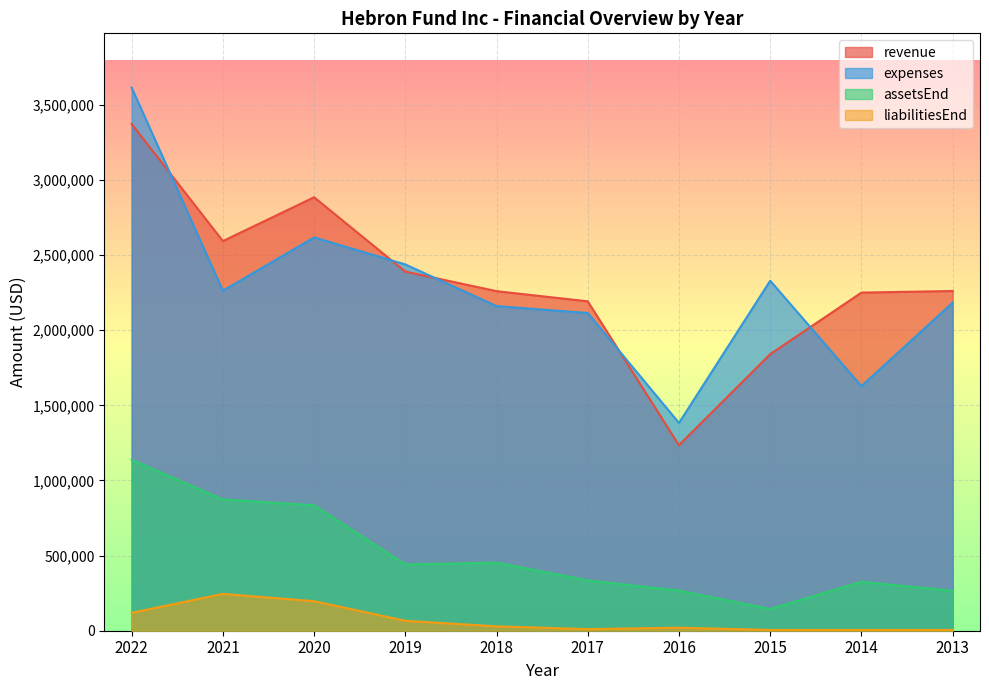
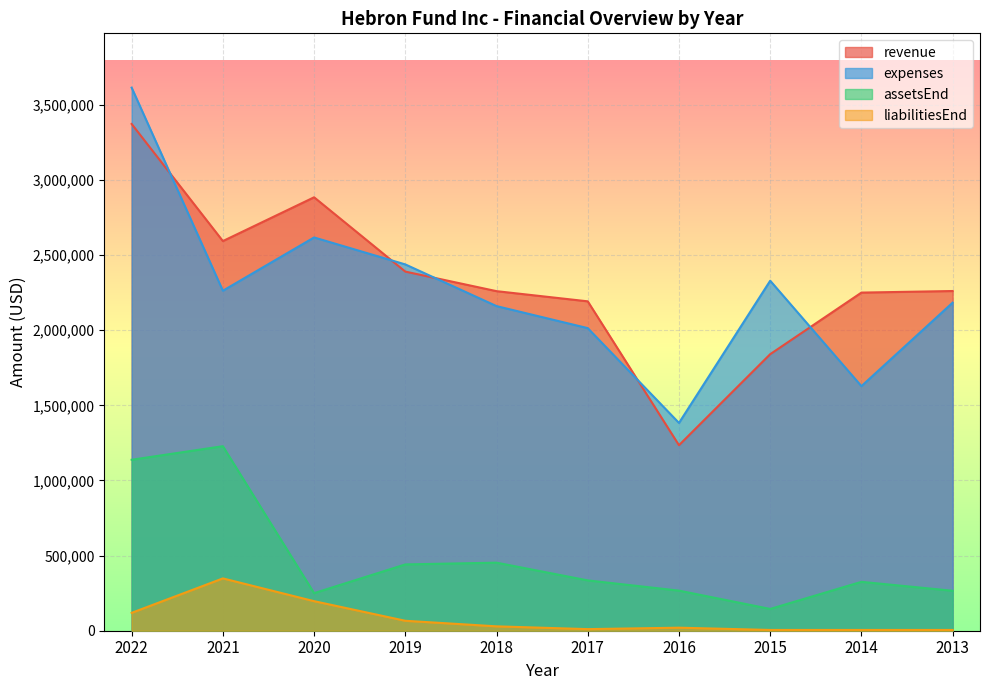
  {
    "revenue": {
      "2022": "3,370,000",
      "2021": "2,590,000",
      "2020": "2,880,000",
      "2019": "2,390,000",
      "2018": "2,260,000",
      "2017": "2,190,000",
      "2016": "1,230,000",
      "2015": "1,840,000",
      "2014": "2,250,000",
      "2013": "2,260,000"
    },
    "expenses": {
      "2022": "3,610,000",
      "2021": "2,260,000",
      "2020": "2,620,000",
      "2019": "2,440,000",
      "2018": "2,160,000",
-     "2017": "2,110,000",
+     "2017": "2,010,000",
      "2016": "1,380,000",
      "2015": "2,330,000",
      "2014": "1,630,000",
      "2013": "2,180,000"
    },
    "assetsEnd": {
      "2022": "1,140,000",
-     "2021": "870,000",
-     "2020": "830,000",
+     "2021": "1,230,000",
+     "2020": "250,000",
      "2019": "440,000",
      "2018": "450,000",
      "2017": "330,000",
      "2016": "270,000",
      "2015": "140,000",
      "2014": "330,000",
      "2013": "270,000"
    },
    "liabilitiesEnd": {
      "2022": "120,000",
-     "2021": "250,000",
+     "2021": "350,000",
      "2020": "200,000",
      "2019": "70,000",
      "2018": "30,000",
      "2017": "10,000",
      "2016": "20,000",
      "2015": "10,000",
      "2014": "10,000",
      "2013": "10,000"
    }
  }
